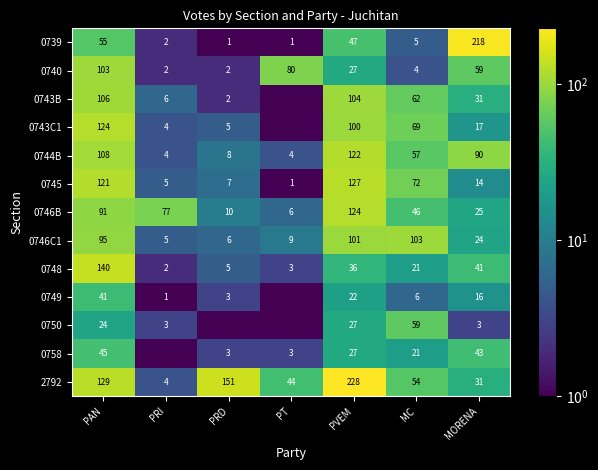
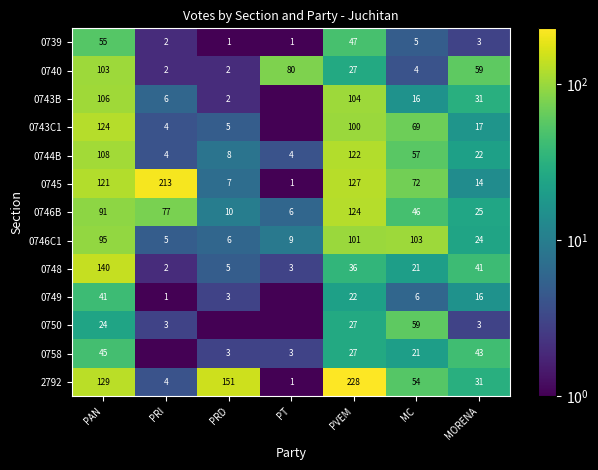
  {
    "0739": {
      "PAN": 55,
      "PRI": 2,
      "PRD": 1,
      "PT": 1,
      "PVEM": 47,
      "MC": 5,
-     "MORENA": 218
+     "MORENA": 3
    },
    "0740": {
      "PAN": 103,
      "PRI": 2,
      "PRD": 2,
      "PT": 80,
      "PVEM": 27,
      "MC": 4,
      "MORENA": 59
    },
    "0743B": {
      "PAN": 106,
      "PRI": 6,
      "PRD": 2,
      "PVEM": 104,
-     "MC": 62,
+     "MC": 16,
      "MORENA": 31
    },
    "0743C1": {
      "PAN": 124,
      "PRI": 4,
      "PRD": 5,
      "PVEM": 100,
      "MC": 69,
      "MORENA": 17
    },
    "0744B": {
      "PAN": 108,
      "PRI": 4,
      "PRD": 8,
      "PT": 4,
      "PVEM": 122,
      "MC": 57,
-     "MORENA": 90
+     "MORENA": 22
    },
    "0745": {
      "PAN": 121,
-     "PRI": 5,
+     "PRI": 213,
      "PRD": 7,
      "PT": 1,
      "PVEM": 127,
      "MC": 72,
      "MORENA": 14
    },
    "0746B": {
      "PAN": 91,
      "PRI": 77,
      "PRD": 10,
      "PT": 6,
      "PVEM": 124,
      "MC": 46,
      "MORENA": 25
    },
    "0746C1": {
      "PAN": 95,
      "PRI": 5,
      "PRD": 6,
      "PT": 9,
      "PVEM": 101,
      "MC": 103,
      "MORENA": 24
    },
    "0748": {
      "PAN": 140,
      "PRI": 2,
      "PRD": 5,
      "PT": 3,
      "PVEM": 36,
      "MC": 21,
      "MORENA": 41
    },
    "0749": {
      "PAN": 41,
      "PRI": 1,
      "PRD": 3,
      "PVEM": 22,
      "MC": 6,
      "MORENA": 16
    },
    "0750": {
      "PAN": 24,
      "PRI": 3,
      "PVEM": 27,
      "MC": 59,
      "MORENA": 3
    },
    "0758": {
      "PAN": 45,
      "PRD": 3,
      "PT": 3,
      "PVEM": 27,
      "MC": 21,
      "MORENA": 43
    },
    "2792": {
      "PAN": 129,
      "PRI": 4,
      "PRD": 151,
-     "PT": 44,
+     "PT": 1,
      "PVEM": 228,
      "MC": 54,
      "MORENA": 31
    }
  }
